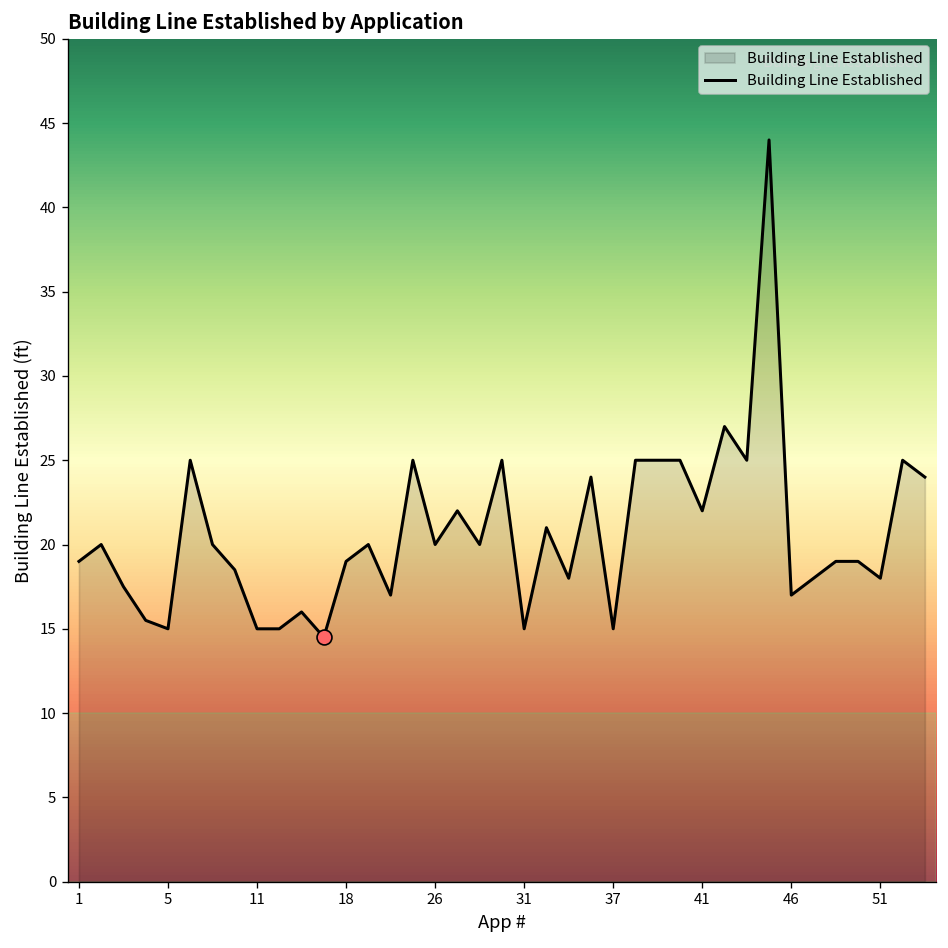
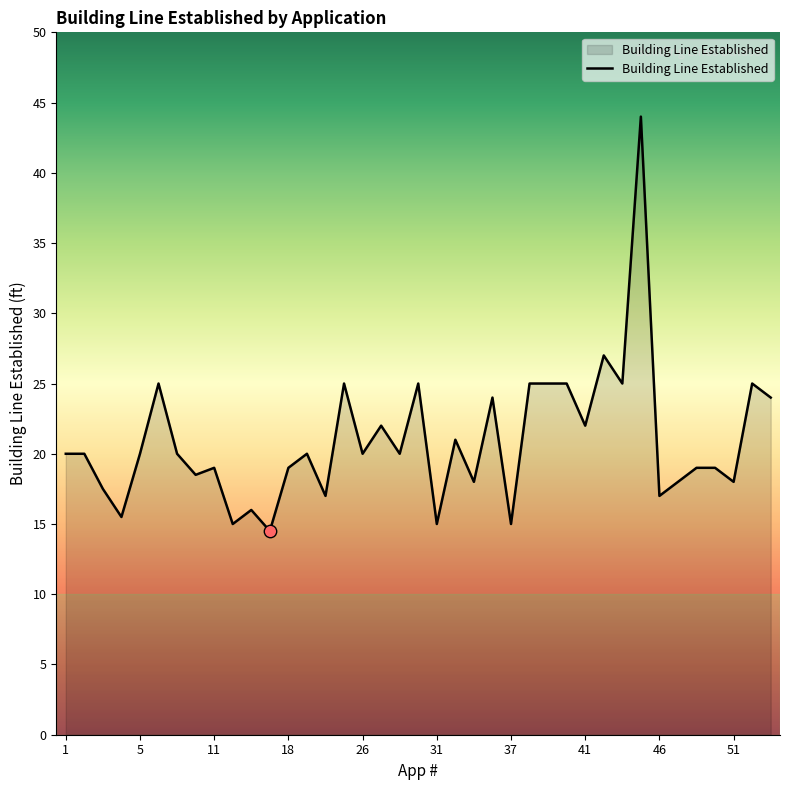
  {
    "Building Line Established": {
-     "1": 19,
-     "5": 15,
-     "11": 15,
+     "1": 20,
+     "5": 20,
+     "11": 19,
      "18": 19,
      "26": 20,
      "31": 15,
      "37": 15,
      "41": 22,
      "46": 17,
      "51": 18
    }
  }
